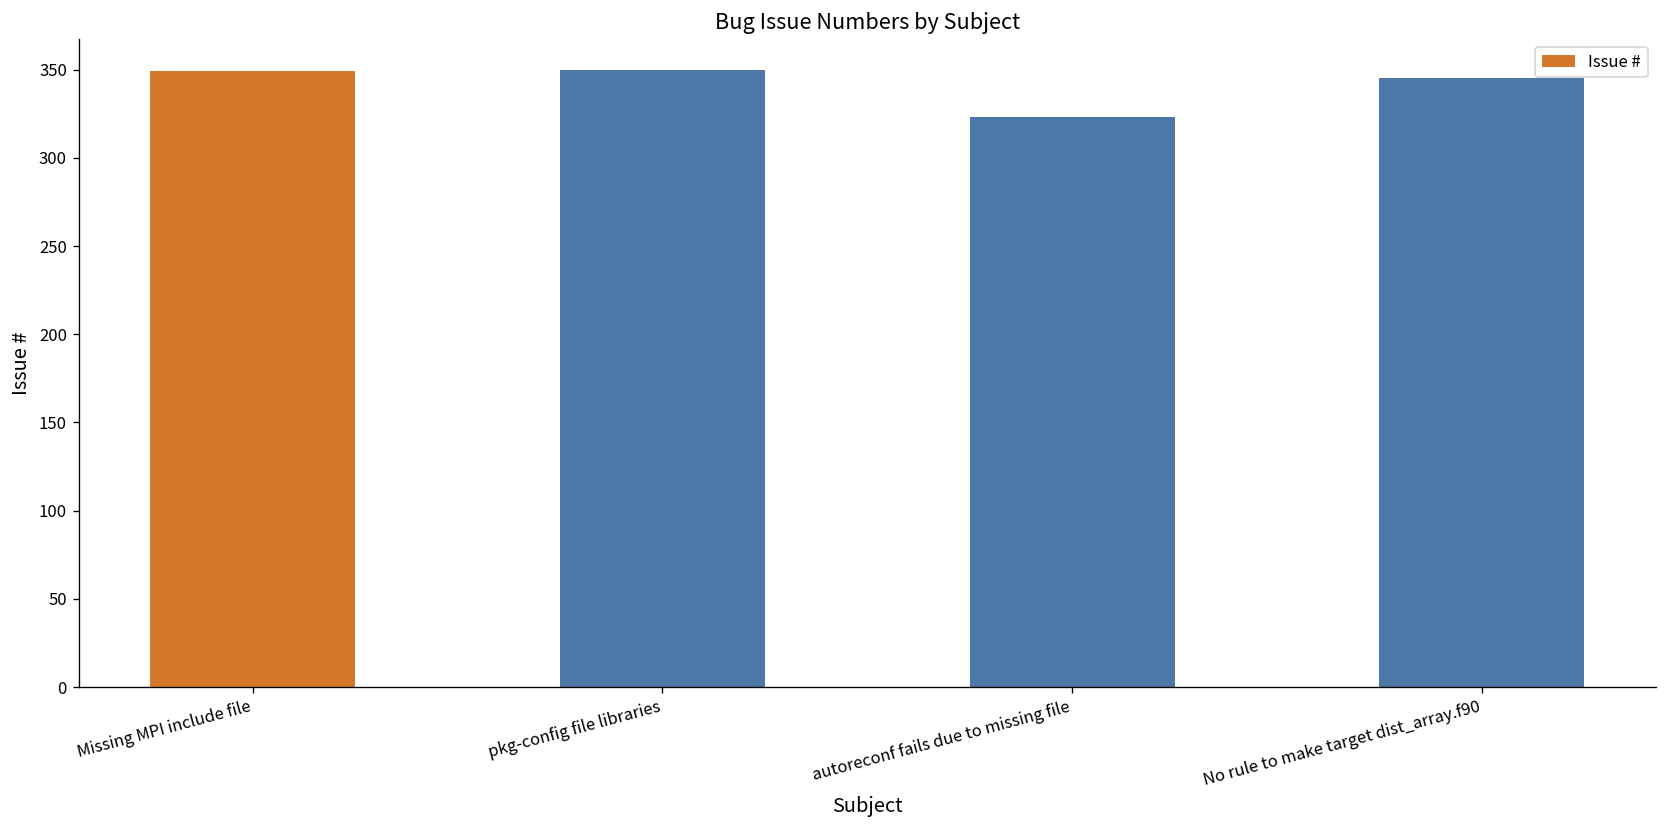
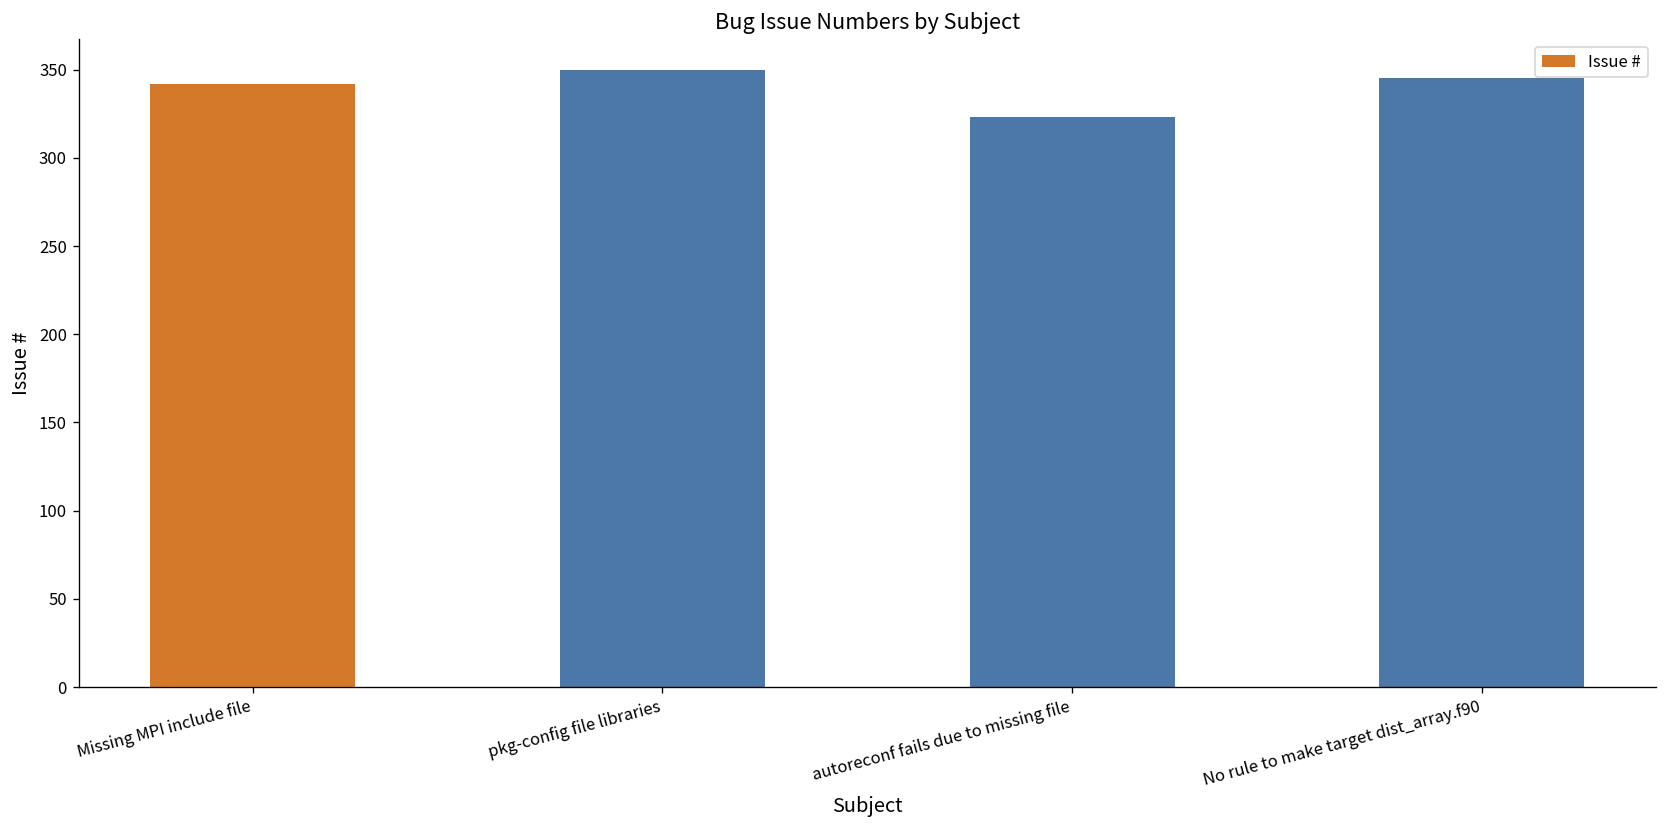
  {
-   "Missing MPI include file": 349,
+   "Missing MPI include file": 342,
    "pkg-config file libraries": 350,
    "autoreconf fails due to missing file": 323,
    "No rule to make target dist_array.f90": 345
  }
